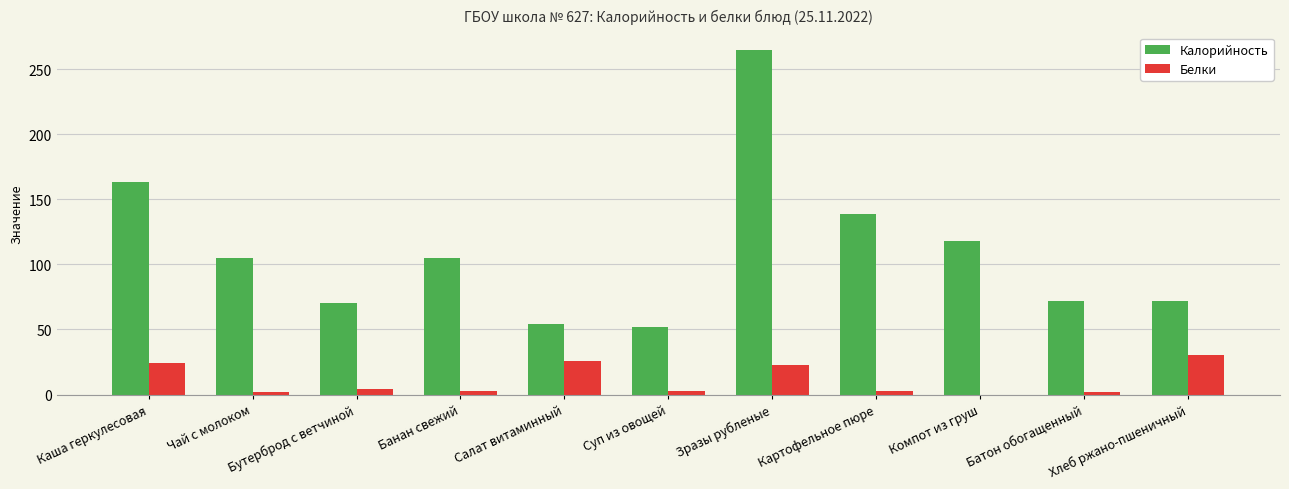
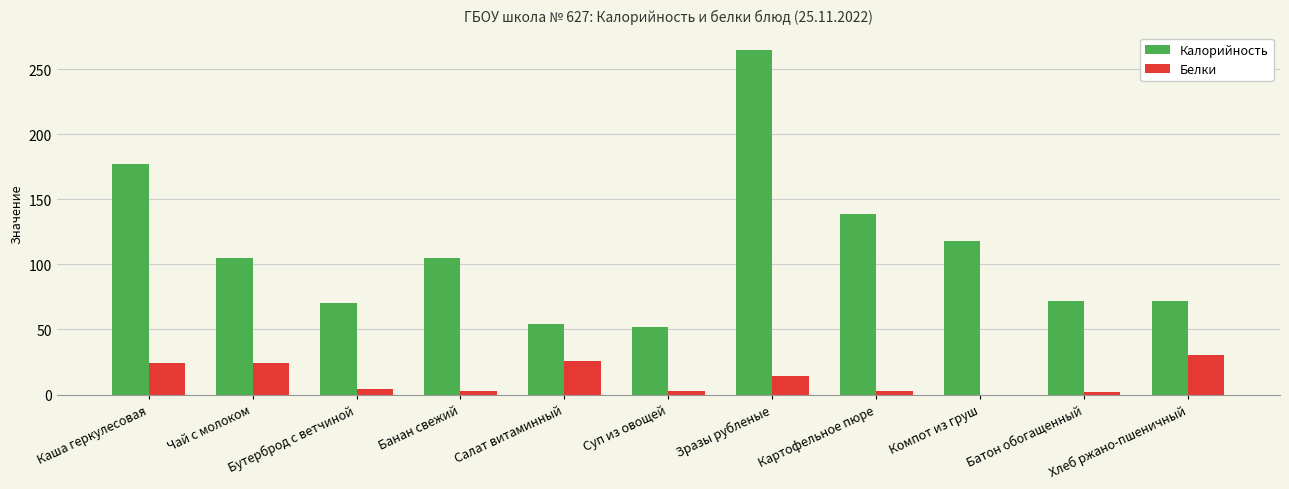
  {
    "Калорийность": {
-     "Каша геркулесовая": 163,
+     "Каша геркулесовая": 177,
      "Чай с молоком": 105,
      "Бутерброд с ветчиной": 70,
      "Банан свежий": 105,
      "Салат витаминный": 54,
      "Суп из овощей": 52,
      "Зразы рубленые": 265,
      "Картофельное пюре": 139,
      "Компот из груш": 118,
      "Батон обогащенный": 72,
      "Хлеб ржано-пшеничный": 72
    },
    "Белки": {
      "Каша геркулесовая": 24,
-     "Чай с молоком": 2,
+     "Чай с молоком": 24,
      "Бутерброд с ветчиной": 4,
      "Банан свежий": 3,
      "Салат витаминный": 26,
      "Суп из овощей": 3,
-     "Зразы рубленые": 23,
+     "Зразы рубленые": 14,
      "Картофельное пюре": 3,
      "Компот из груш": 0,
      "Батон обогащенный": 2,
      "Хлеб ржано-пшеничный": 30
    }
  }
